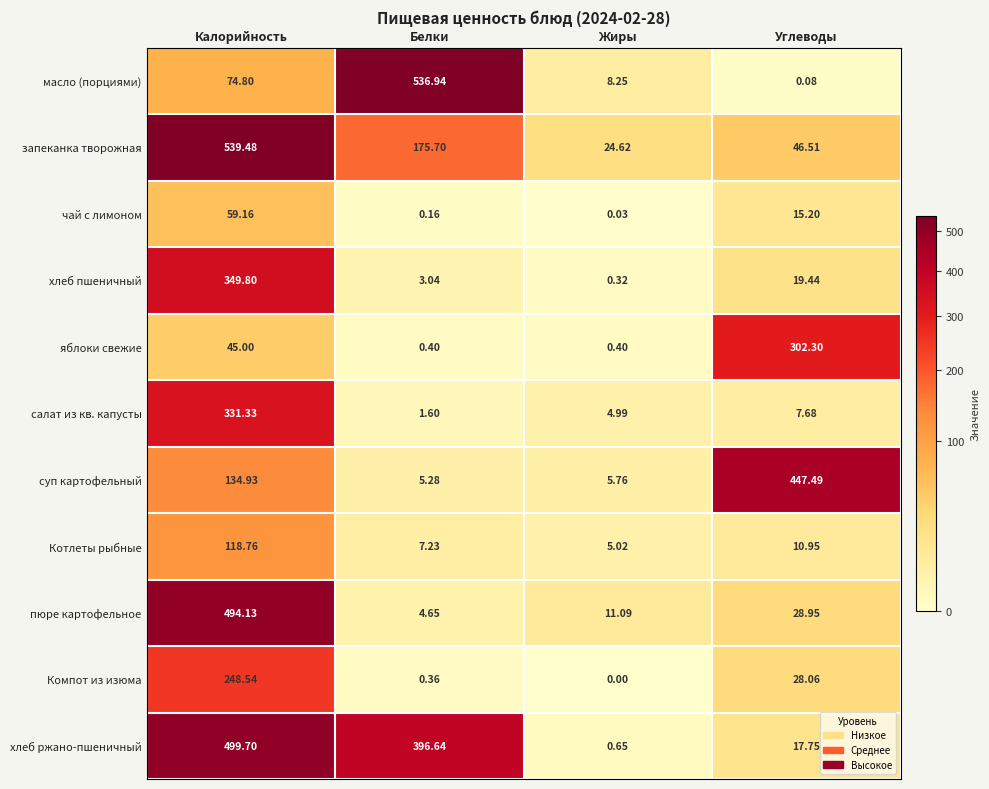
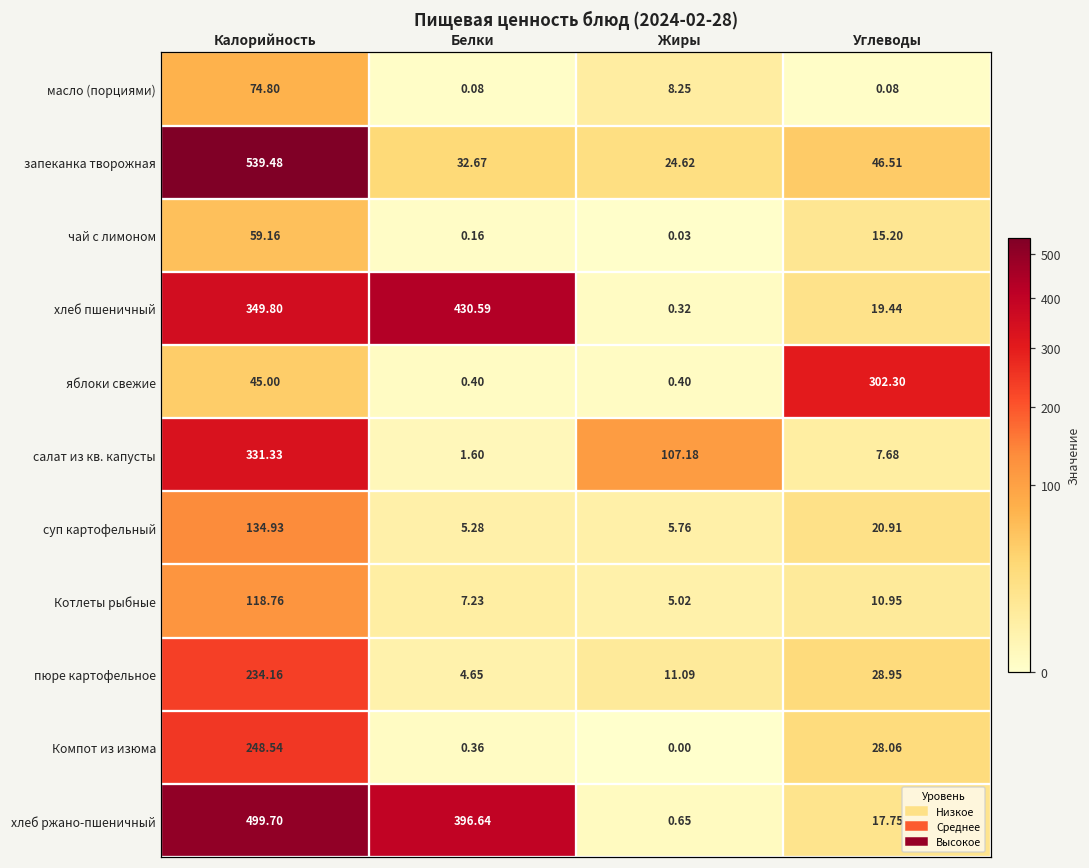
  {
    "масло (порциями)": {
      "Калорийность": 74.80,
-     "Белки": 536.94,
+     "Белки": 0.08,
      "Жиры": 8.25,
      "Углеводы": 0.08
    },
    "запеканка творожная": {
      "Калорийность": 539.48,
-     "Белки": 175.70,
+     "Белки": 32.67,
      "Жиры": 24.62,
      "Углеводы": 46.51
    },
    "чай с лимоном": {
      "Калорийность": 59.16,
      "Белки": 0.16,
      "Жиры": 0.03,
      "Углеводы": 15.20
    },
    "хлеб пшеничный": {
      "Калорийность": 349.80,
-     "Белки": 3.04,
+     "Белки": 430.59,
      "Жиры": 0.32,
      "Углеводы": 19.44
    },
    "яблоки свежие": {
      "Калорийность": 45.00,
      "Белки": 0.40,
      "Жиры": 0.40,
      "Углеводы": 302.30
    },
    "салат из кв. капусты": {
      "Калорийность": 331.33,
      "Белки": 1.60,
-     "Жиры": 4.99,
+     "Жиры": 107.18,
      "Углеводы": 7.68
    },
    "суп картофельный": {
      "Калорийность": 134.93,
      "Белки": 5.28,
      "Жиры": 5.76,
-     "Углеводы": 447.49
+     "Углеводы": 20.91
    },
    "Котлеты рыбные": {
      "Калорийность": 118.76,
      "Белки": 7.23,
      "Жиры": 5.02,
      "Углеводы": 10.95
    },
    "пюре картофельное": {
-     "Калорийность": 494.13,
+     "Калорийность": 234.16,
      "Белки": 4.65,
      "Жиры": 11.09,
      "Углеводы": 28.95
    },
    "Компот из изюма": {
      "Калорийность": 248.54,
      "Белки": 0.36,
      "Жиры": 0.00,
      "Углеводы": 28.06
    },
    "хлеб ржано-пшеничный": {
      "Калорийность": 499.70,
      "Белки": 396.64,
      "Жиры": 0.65
    }
  }
